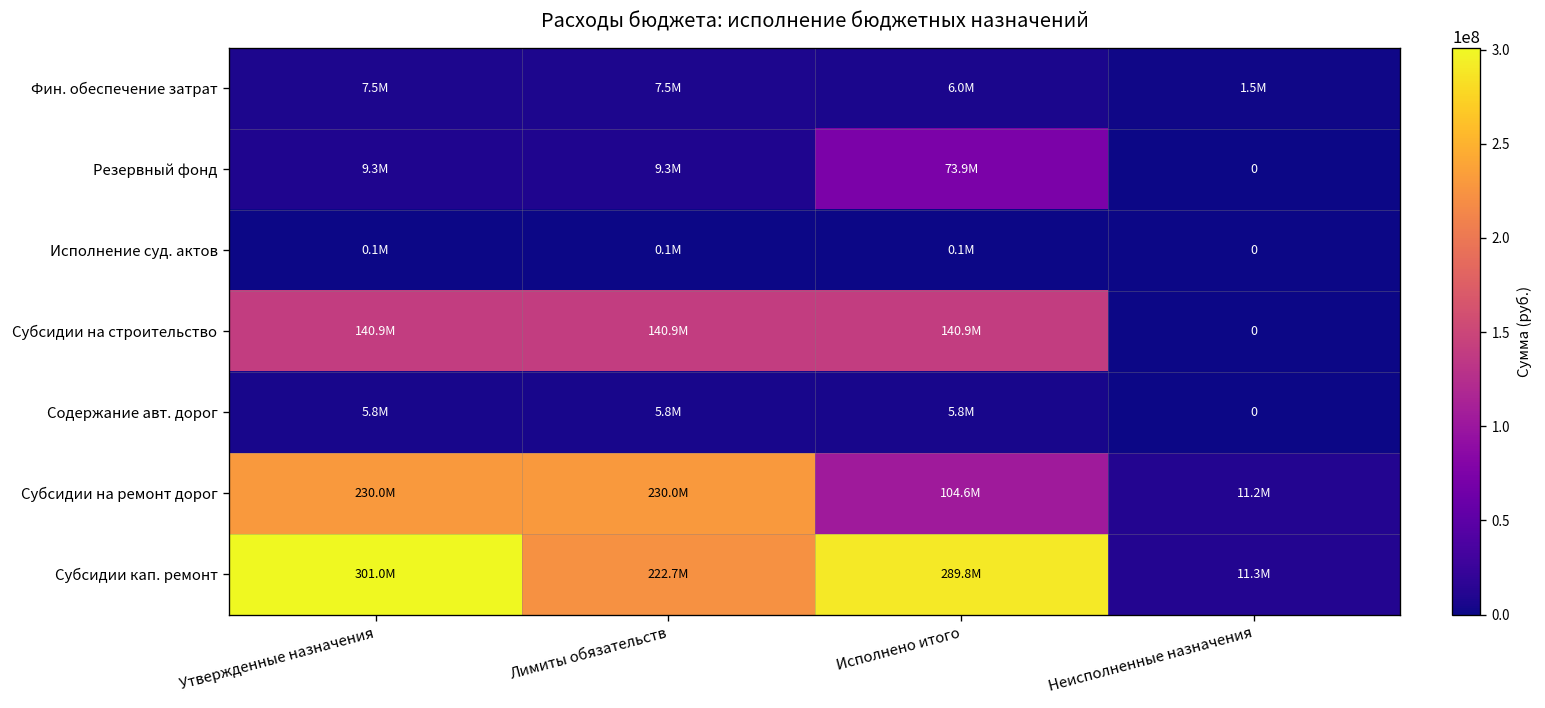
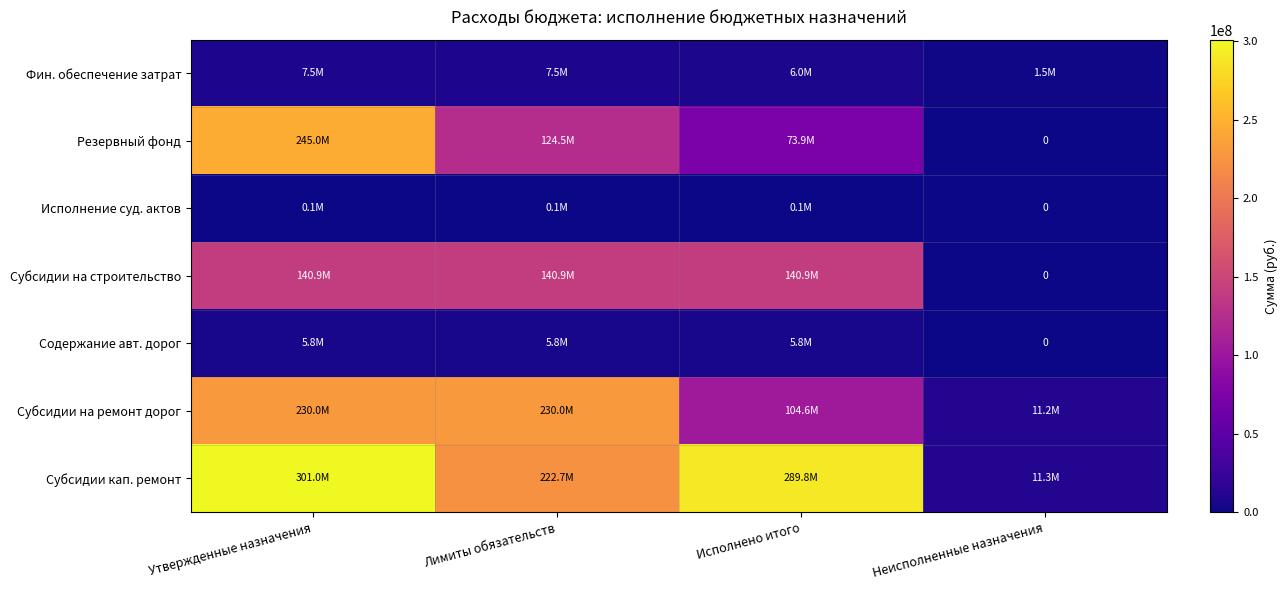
  {
    "Фин. обеспечение затрат": {
      "Утвержденные назначения": "7.5M",
      "Лимиты обязательств": "7.5M",
      "Исполнено итого": "6.0M",
      "Неисполненные назначения": "1.5M"
    },
    "Резервный фонд": {
-     "Утвержденные назначения": "9.3M",
-     "Лимиты обязательств": "9.3M",
+     "Утвержденные назначения": "245.0M",
+     "Лимиты обязательств": "124.5M",
      "Исполнено итого": "73.9M",
      "Неисполненные назначения": "0"
    },
    "Исполнение суд. актов": {
      "Утвержденные назначения": "0.1M",
      "Лимиты обязательств": "0.1M",
      "Исполнено итого": "0.1M",
      "Неисполненные назначения": "0"
    },
    "Субсидии на строительство": {
      "Утвержденные назначения": "140.9M",
      "Лимиты обязательств": "140.9M",
      "Исполнено итого": "140.9M",
      "Неисполненные назначения": "0"
    },
    "Содержание авт. дорог": {
      "Утвержденные назначения": "5.8M",
      "Лимиты обязательств": "5.8M",
      "Исполнено итого": "5.8M",
      "Неисполненные назначения": "0"
    },
    "Субсидии на ремонт дорог": {
      "Утвержденные назначения": "230.0M",
      "Лимиты обязательств": "230.0M",
      "Исполнено итого": "104.6M",
      "Неисполненные назначения": "11.2M"
    },
    "Субсидии кап. ремонт": {
      "Утвержденные назначения": "301.0M",
      "Лимиты обязательств": "222.7M",
      "Исполнено итого": "289.8M",
      "Неисполненные назначения": "11.3M"
    }
  }
